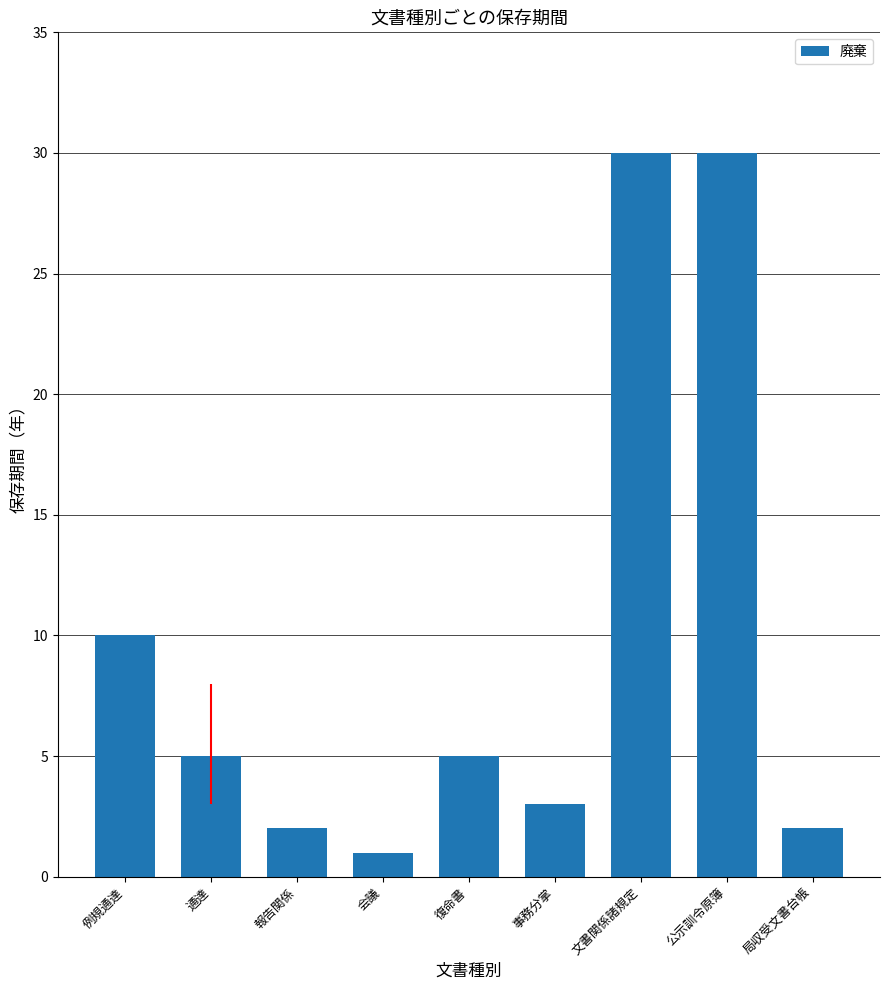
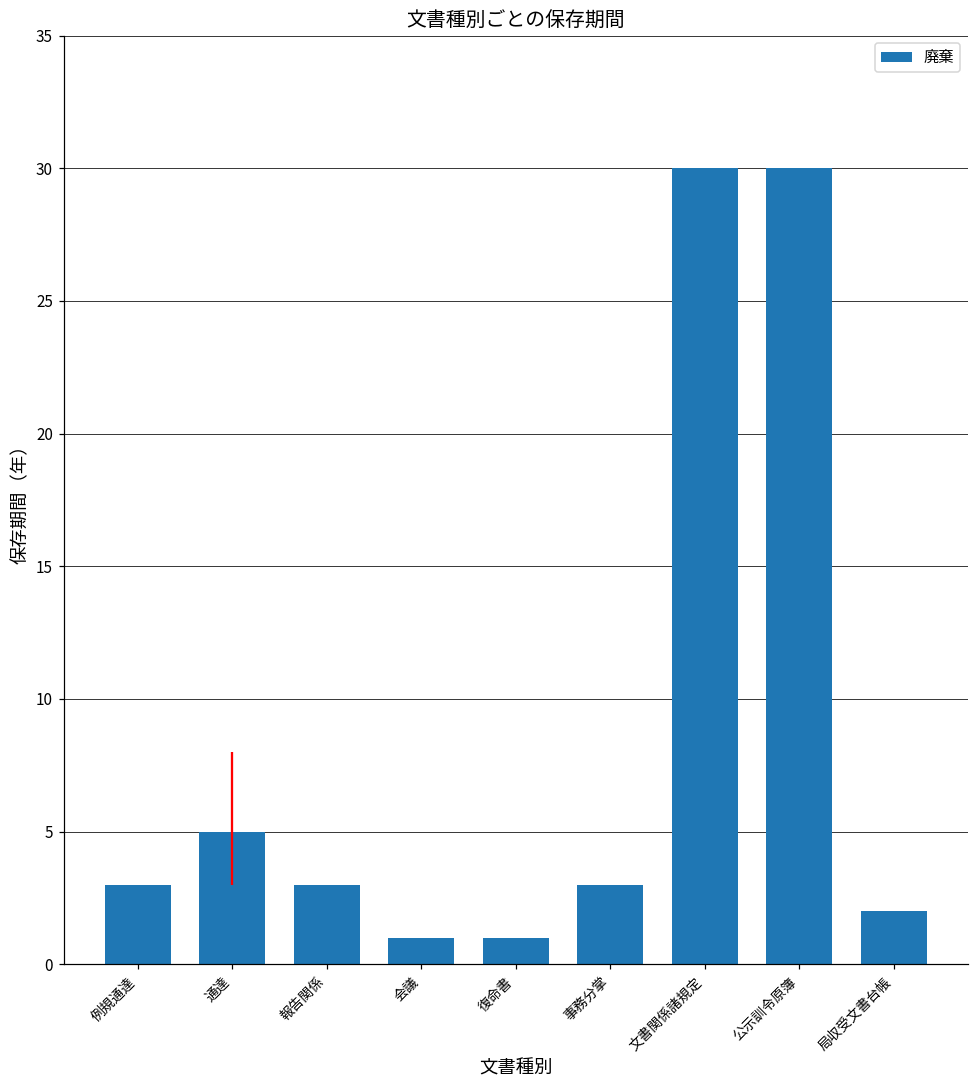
  {
-   "例規通達": 10,
+   "例規通達": 3,
    "通達": 5,
-   "報告関係": 2,
+   "報告関係": 3,
    "会議": 1,
-   "復命書": 5,
+   "復命書": 1,
    "事務分掌": 3,
    "文書関係諸規定": 30,
    "公示訓令原簿": 30,
    "局収受文書台帳": 2
  }
